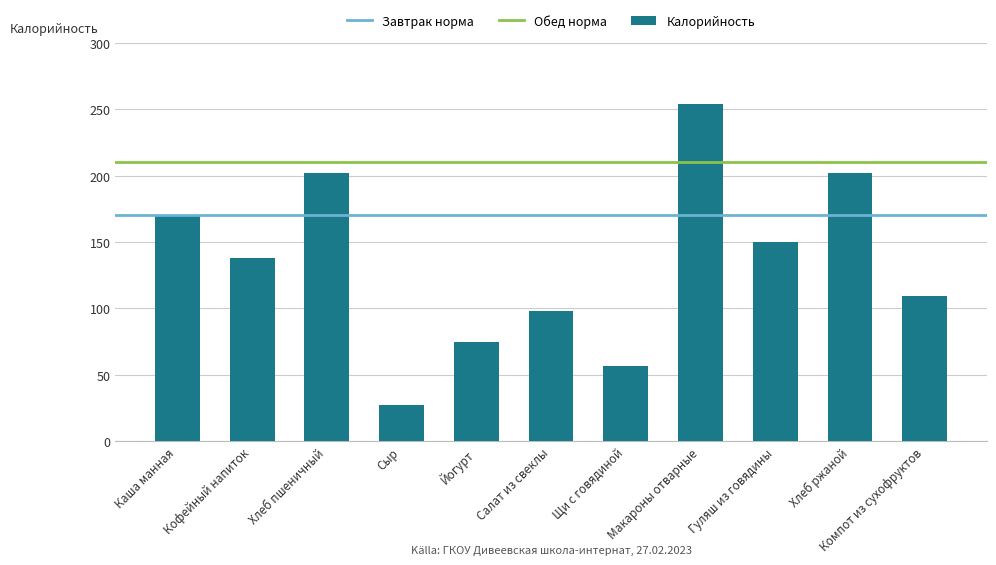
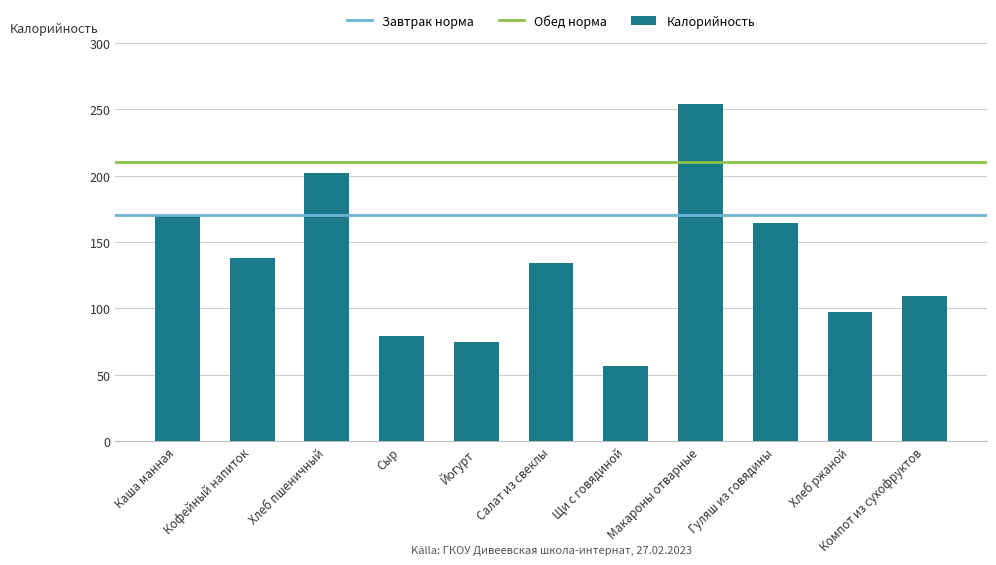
  {
    "Каша манная": 170,
    "Кофейный напиток": 138,
    "Хлеб пшеничный": 202,
-   "Сыр": 27,
+   "Сыр": 79,
    "Йогурт": 75,
-   "Салат из свеклы": 98,
+   "Салат из свеклы": 134,
    "Щи с говядиной": 57,
    "Макароны отварные": 254,
-   "Гуляш из говядины": 150,
-   "Хлеб ржаной": 202,
+   "Гуляш из говядины": 164,
+   "Хлеб ржаной": 97,
    "Компот из сухофруктов": 109
  }
